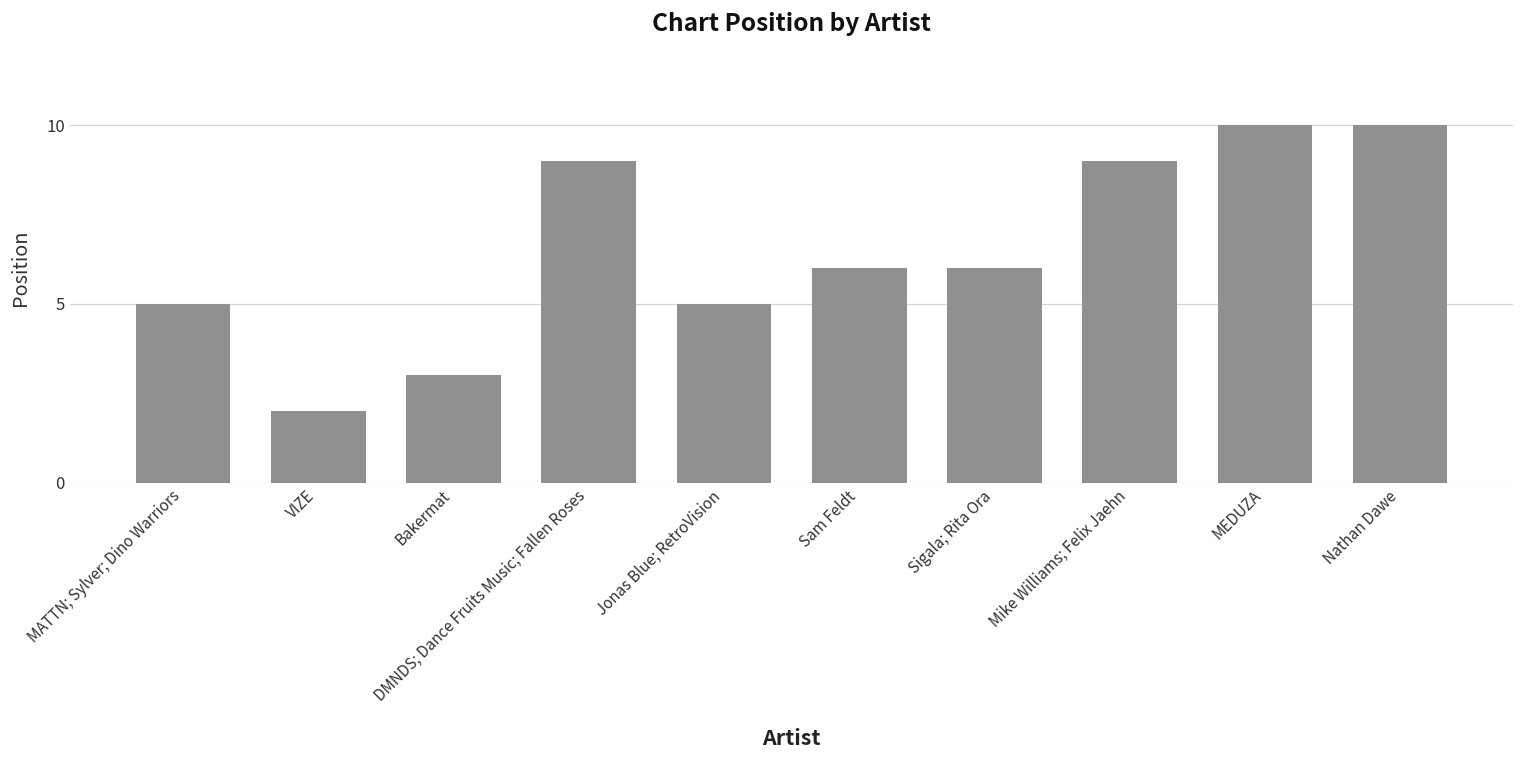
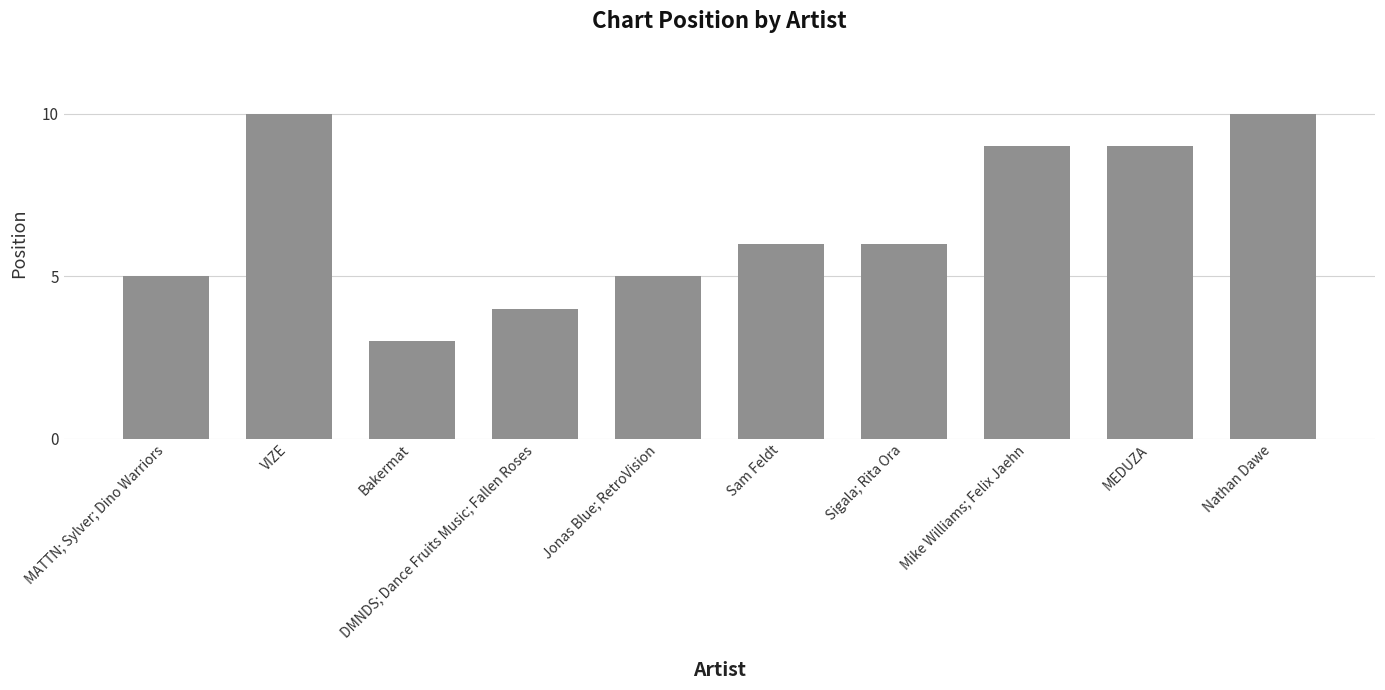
  {
    "MATTN; Sylver; Dino Warriors": 5,
-   "VIZE": 2,
+   "VIZE": 10,
    "Bakermat": 3,
-   "DMNDS; Dance Fruits Music; Fallen Roses": 9,
+   "DMNDS; Dance Fruits Music; Fallen Roses": 4,
    "Jonas Blue; RetroVision": 5,
    "Sam Feldt": 6,
    "Sigala; Rita Ora": 6,
    "Mike Williams; Felix Jaehn": 9,
-   "MEDUZA": 10,
+   "MEDUZA": 9,
    "Nathan Dawe": 10
  }
